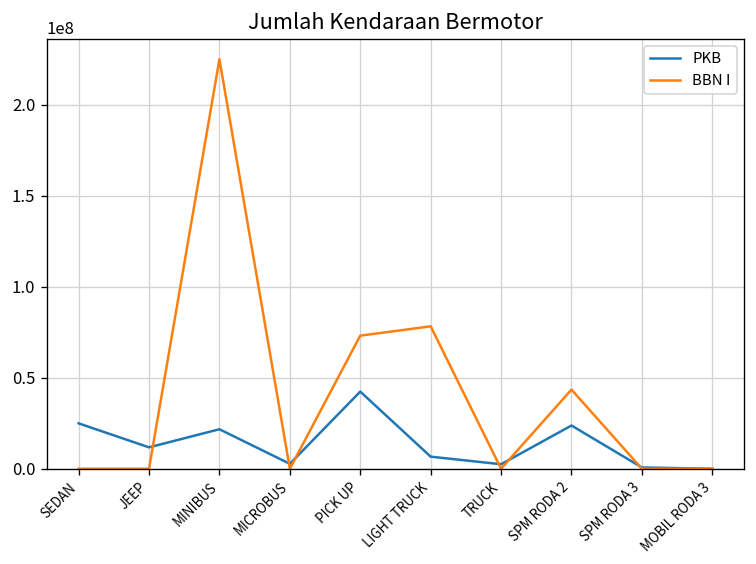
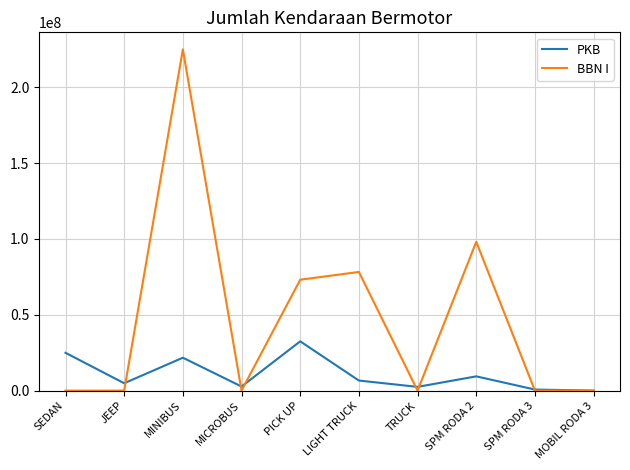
  {
    "PKB": {
      "SEDAN": 25000000,
-     "JEEP": 12000000,
+     "JEEP": 5000000,
      "MINIBUS": 22000000,
      "MICROBUS": 3000000,
-     "PICK UP": 42000000,
+     "PICK UP": 32000000,
      "LIGHT TRUCK": 7000000,
      "TRUCK": 2000000,
-     "SPM RODA 2": 24000000
+     "SPM RODA 2": 9000000
    },
    "BBN I": {
      "SEDAN": 0,
      "JEEP": 0,
      "MINIBUS": 225000000,
      "MICROBUS": 0,
      "PICK UP": 73000000,
      "LIGHT TRUCK": 78000000,
      "TRUCK": 0,
-     "SPM RODA 2": 43000000
+     "SPM RODA 2": 98000000
    }
  }
